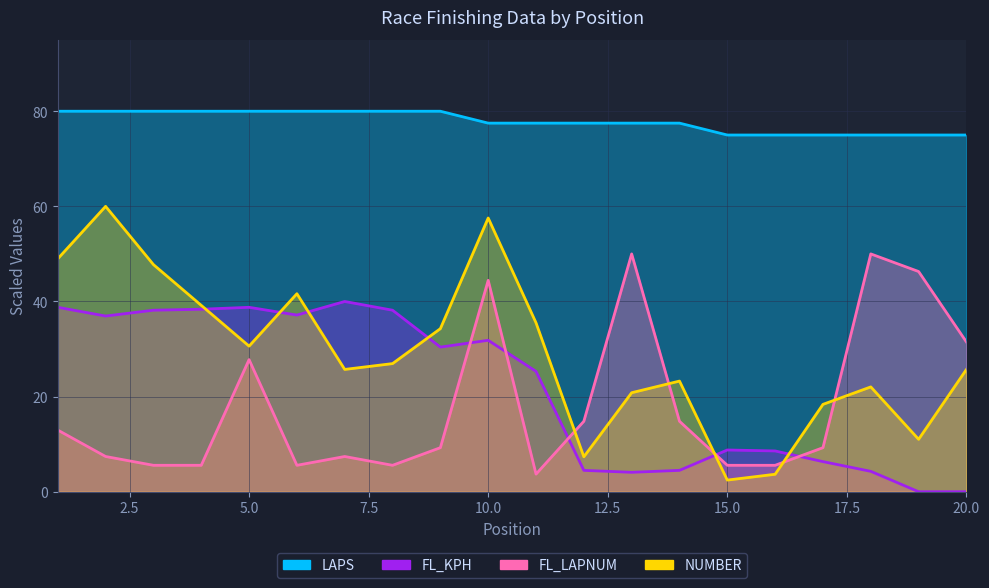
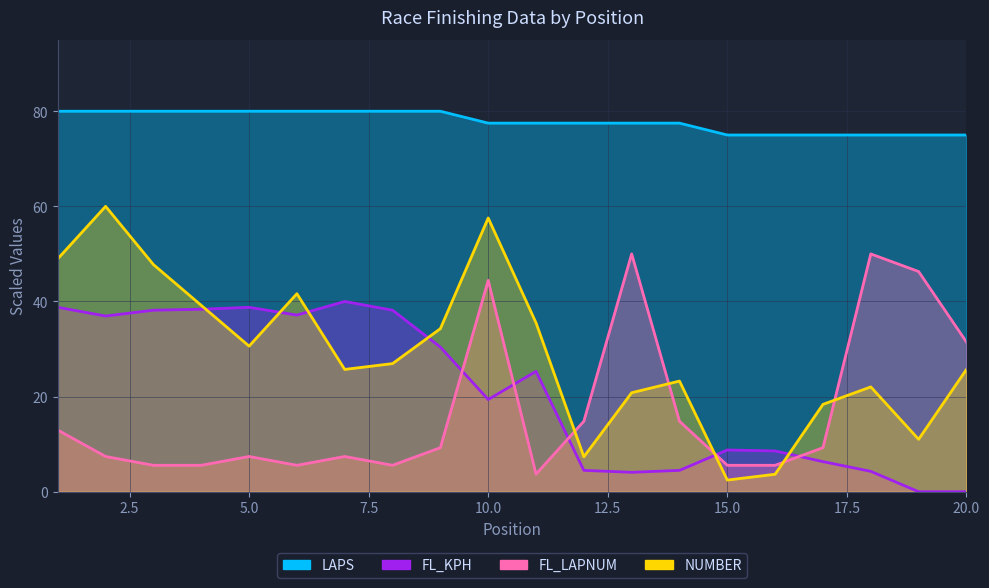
  {
    "LAPS": {
      "5.0": 80,
      "10.0": 78,
      "15.0": 75,
      "20.0": 75
    },
    "FL_KPH": {
      "5.0": 39,
-     "10.0": 32,
+     "10.0": 19,
      "15.0": 9,
      "20.0": 0
    },
    "FL_LAPNUM": {
-     "5.0": 28,
+     "5.0": 7,
      "10.0": 44,
      "15.0": 6,
      "20.0": 31
    },
    "NUMBER": {
      "5.0": 31,
      "10.0": 58,
      "15.0": 2,
      "20.0": 26
    }
  }
